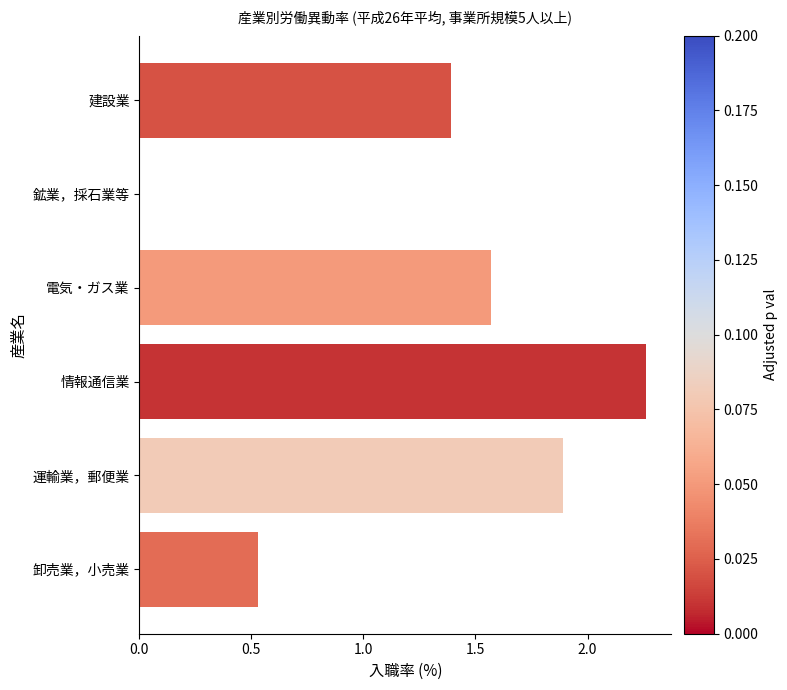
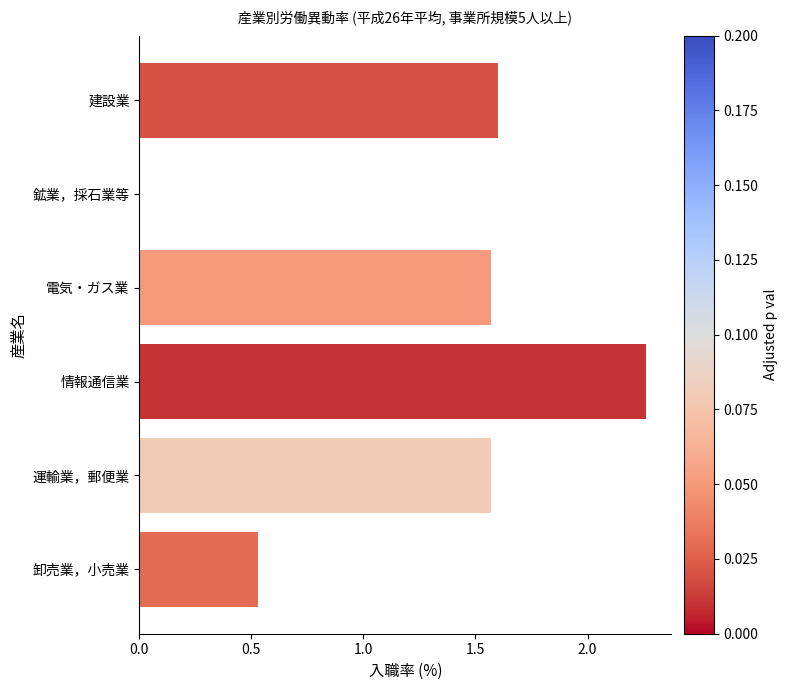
  {
-   "建設業": 1.39,
+   "建設業": 1.60,
    "鉱業，採石業等": 0.00,
    "電気・ガス業": 1.57,
    "情報通信業": 2.26,
-   "運輸業，郵便業": 1.89,
+   "運輸業，郵便業": 1.57,
    "卸売業，小売業": 0.53
  }
